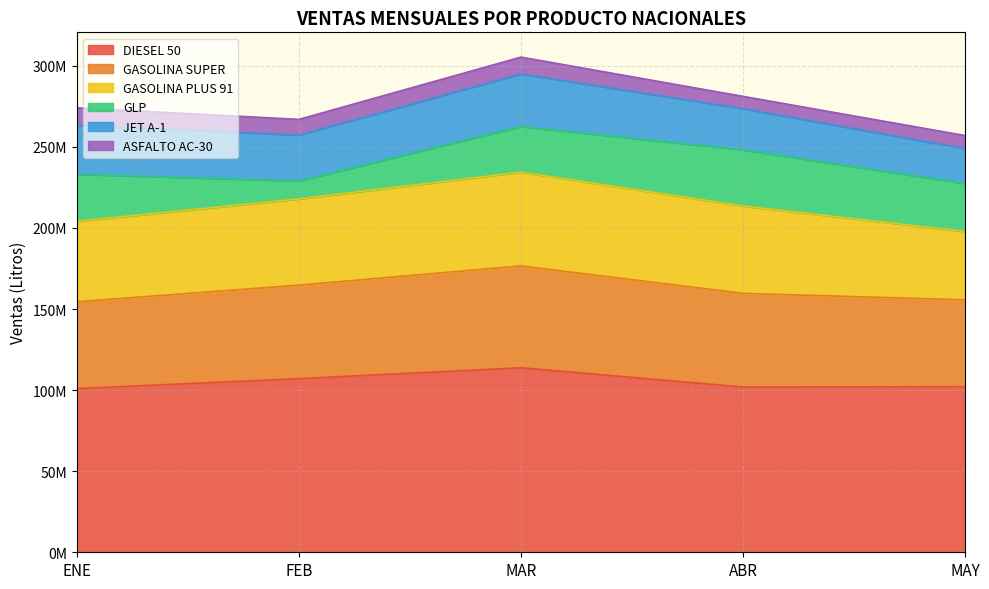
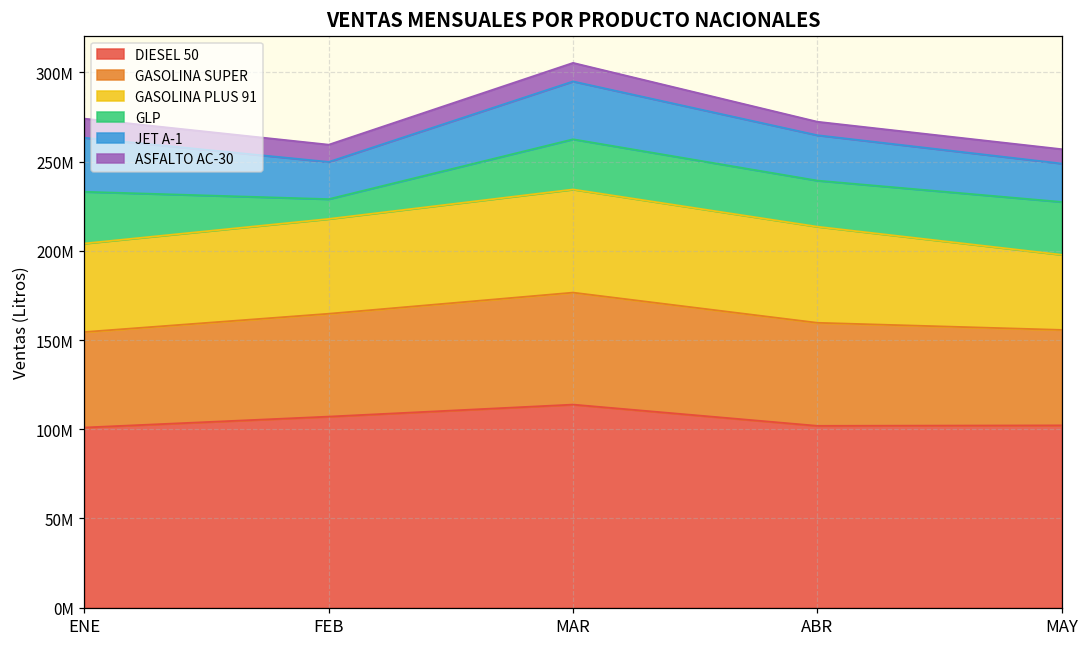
  {
    "GASOLINA PLUS 91": {
      "ENE": 50000000,
      "FEB": 53000000,
      "MAR": 58000000,
      "ABR": 54000000,
      "MAY": 42000000
    },
    "GLP": {
      "ENE": 29000000,
      "FEB": 11000000,
      "MAR": 28000000,
-     "ABR": 35000000,
+     "ABR": 26000000,
      "MAY": 30000000
    },
    "JET A-1": {
      "ENE": 30000000,
-     "FEB": 28000000,
+     "FEB": 21000000,
      "MAR": 32000000,
      "ABR": 25000000,
      "MAY": 22000000
    },
    "ASFALTO AC-30": {
      "ENE": 11000000,
      "FEB": 10000000,
      "MAR": 10000000,
      "ABR": 8000000,
      "MAY": 8000000
    }
  }
